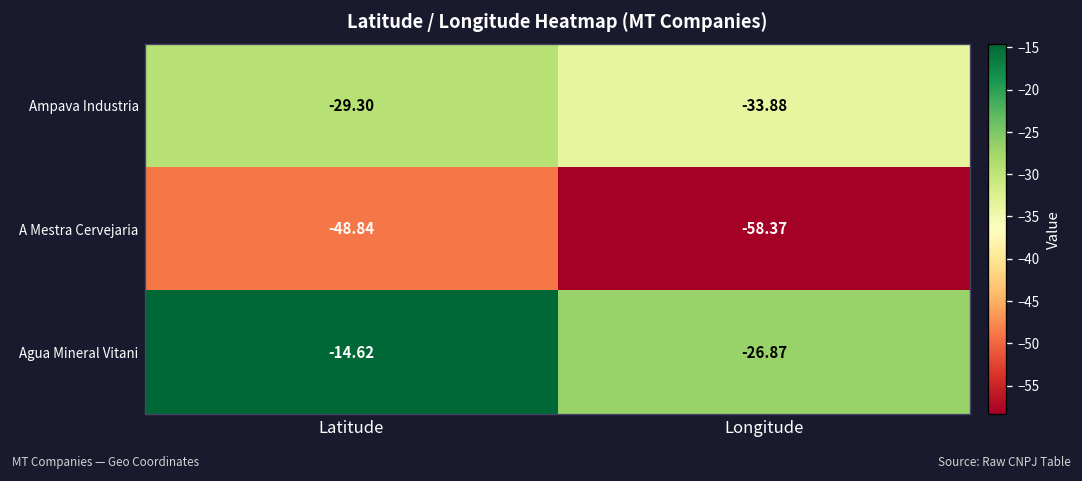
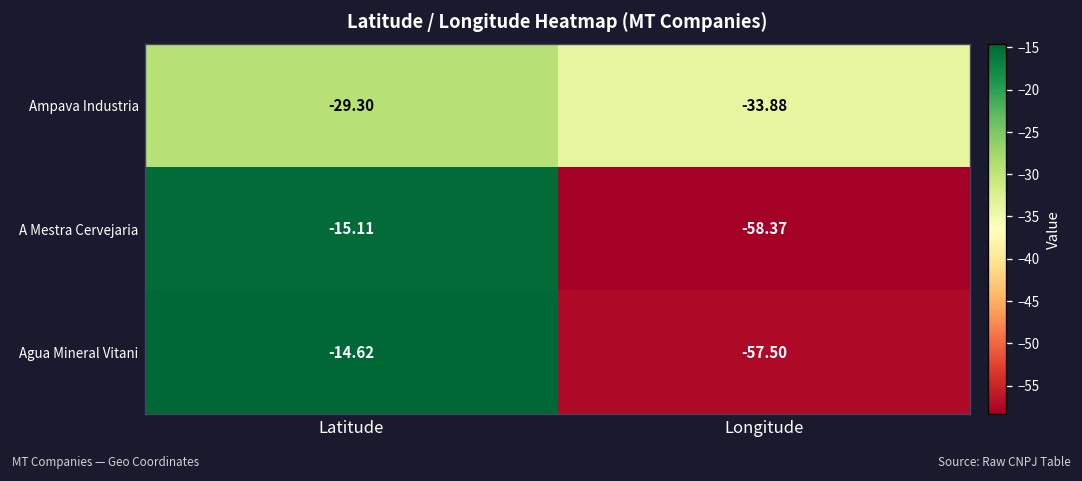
  {
    "Ampava Industria": {
      "Latitude": -29.30,
      "Longitude": -33.88
    },
    "A Mestra Cervejaria": {
-     "Latitude": -48.84,
+     "Latitude": -15.11,
      "Longitude": -58.37
    },
    "Agua Mineral Vitani": {
      "Latitude": -14.62,
-     "Longitude": -26.87
+     "Longitude": -57.50
    }
  }
